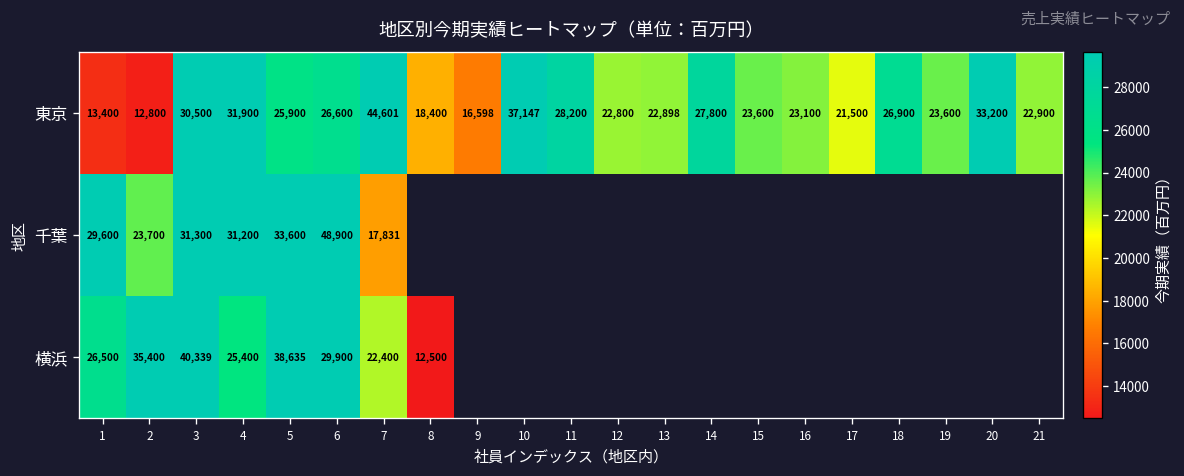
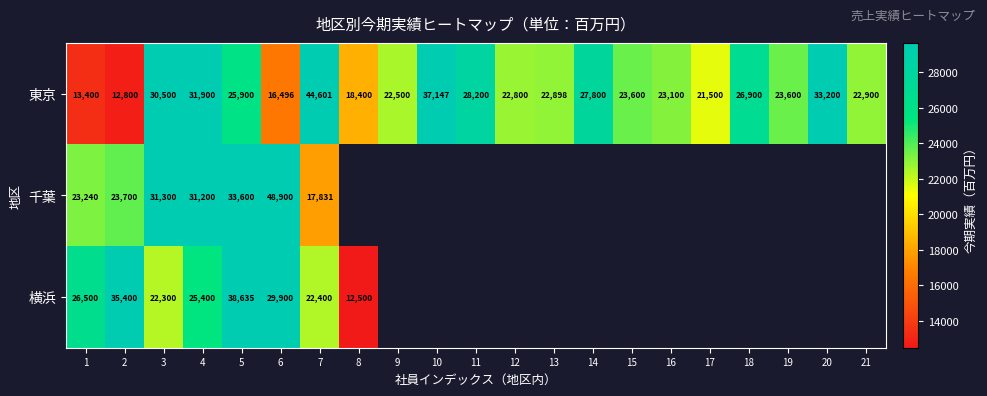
  {
    "東京": {
      "1": "13,400",
      "2": "12,800",
      "3": "30,500",
      "4": "31,900",
      "5": "25,900",
-     "6": "26,600",
+     "6": "16,496",
      "7": "44,601",
      "8": "18,400",
-     "9": "16,598",
+     "9": "22,500",
      "10": "37,147",
      "11": "28,200",
      "12": "22,800",
      "13": "22,898",
      "14": "27,800",
      "15": "23,600",
      "16": "23,100",
      "17": "21,500",
      "18": "26,900",
      "19": "23,600",
      "20": "33,200",
      "21": "22,900"
    },
    "千葉": {
-     "1": "29,600",
+     "1": "23,240",
      "2": "23,700",
      "3": "31,300",
      "4": "31,200",
      "5": "33,600",
      "6": "48,900",
      "7": "17,831"
    },
    "横浜": {
      "1": "26,500",
      "2": "35,400",
-     "3": "40,339",
+     "3": "22,300",
      "4": "25,400",
      "5": "38,635",
      "6": "29,900",
      "7": "22,400",
      "8": "12,500"
    }
  }
